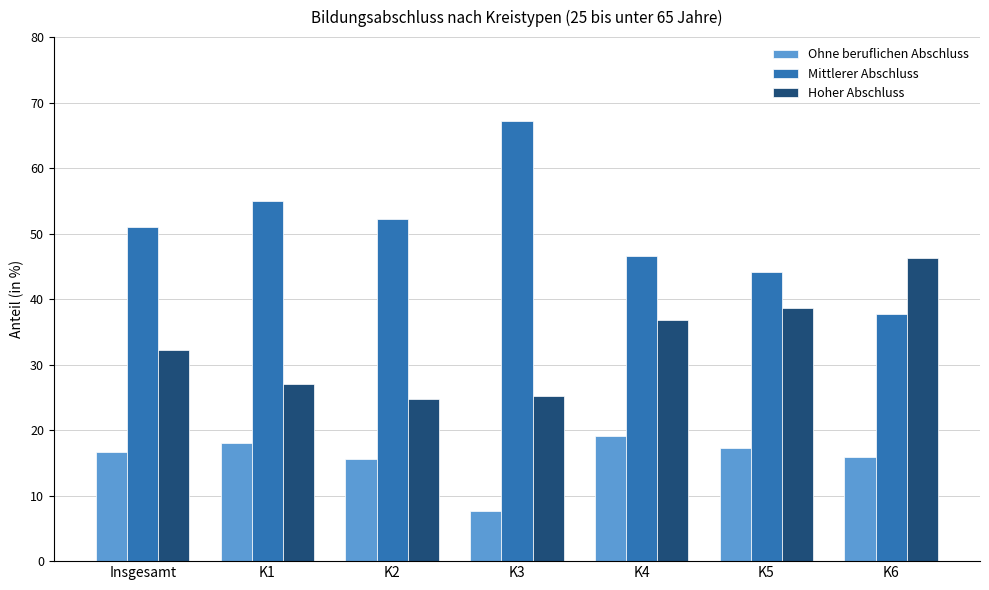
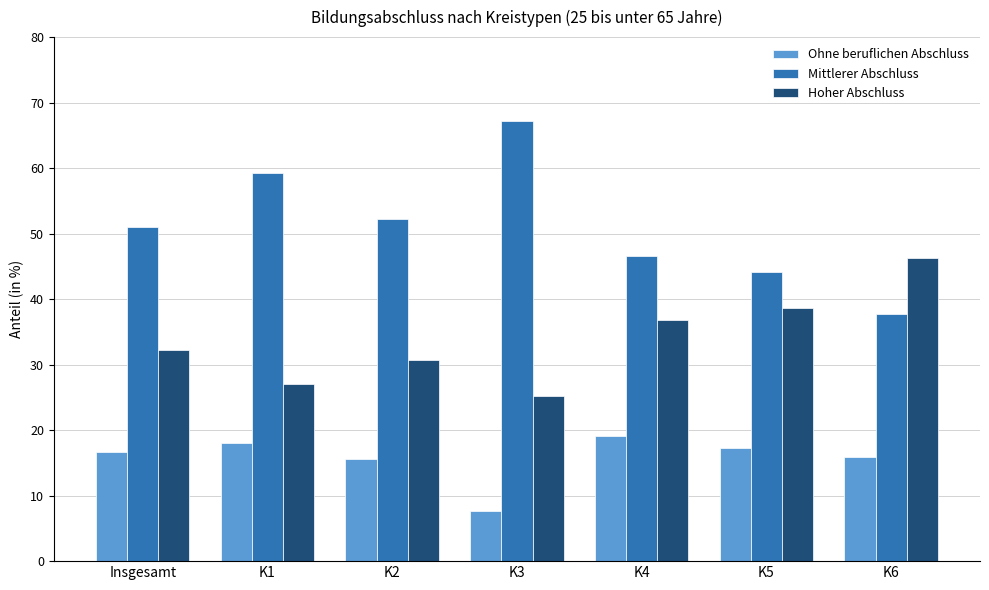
  {
    "Ohne beruflichen Abschluss": {
      "Insgesamt": 17,
      "K1": 18,
      "K2": 16,
      "K3": 8,
      "K4": 19,
      "K5": 17,
      "K6": 16
    },
    "Mittlerer Abschluss": {
      "Insgesamt": 51,
-     "K1": 55,
+     "K1": 59,
      "K2": 52,
      "K3": 67,
      "K4": 47,
      "K5": 44,
      "K6": 38
    },
    "Hoher Abschluss": {
      "Insgesamt": 32,
      "K1": 27,
-     "K2": 25,
+     "K2": 31,
      "K3": 25,
      "K4": 37,
      "K5": 39,
      "K6": 46
    }
  }
